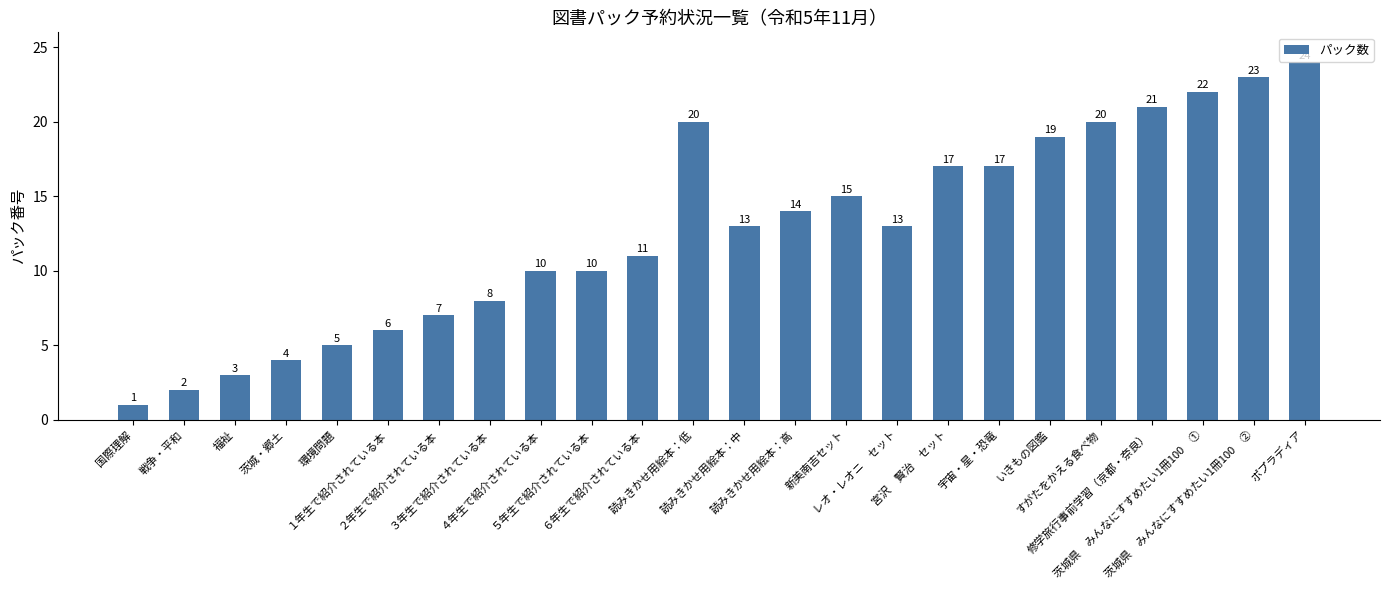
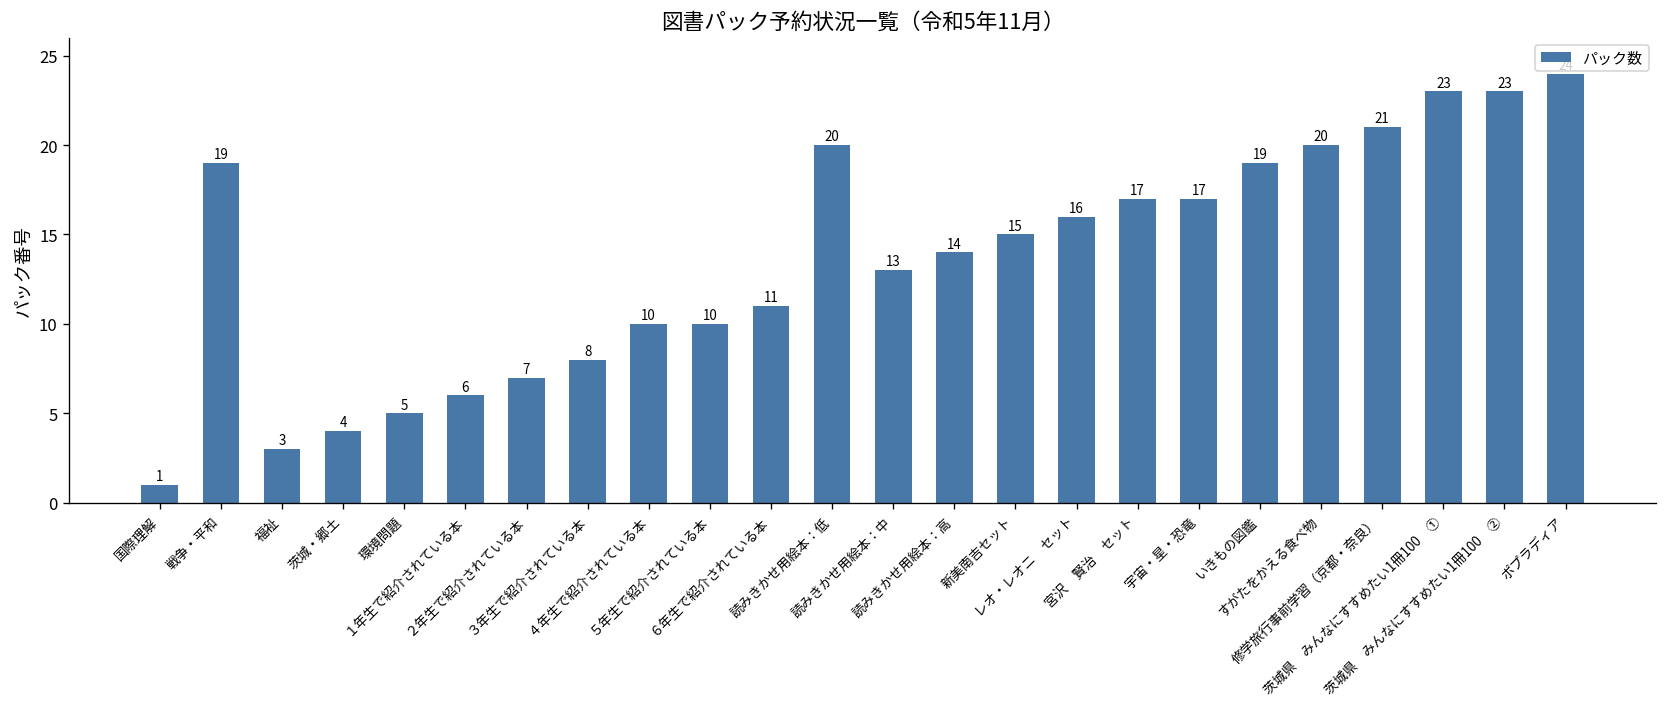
  {
    "国際理解": 1,
-   "戦争・平和": 2,
+   "戦争・平和": 19,
    "福祉": 3,
    "茨城・郷土": 4,
    "環境問題": 5,
    "１年生で紹介されている本": 6,
    "２年生で紹介されている本": 7,
    "３年生で紹介されている本": 8,
    "４年生で紹介されている本": 10,
    "５年生で紹介されている本": 10,
    "６年生で紹介されている本": 11,
    "読みきかせ用絵本：低": 20,
    "読みきかせ用絵本：中": 13,
    "読みきかせ用絵本：高": 14,
    "新美南吉セット": 15,
-   "レオ・レオニ セット": 13,
+   "レオ・レオニ セット": 16,
    "宮沢 賢治 セット": 17,
    "宇宙・星・恐竜": 17,
    "いきもの図鑑": 19,
    "すがたをかえる食べ物": 20,
    "修学旅行事前学習（京都・奈良）": 21,
-   "茨城県 みんなにすすめたい1冊100 ①": 22,
+   "茨城県 みんなにすすめたい1冊100 ①": 23,
    "茨城県 みんなにすすめたい1冊100 ②": 23
  }
